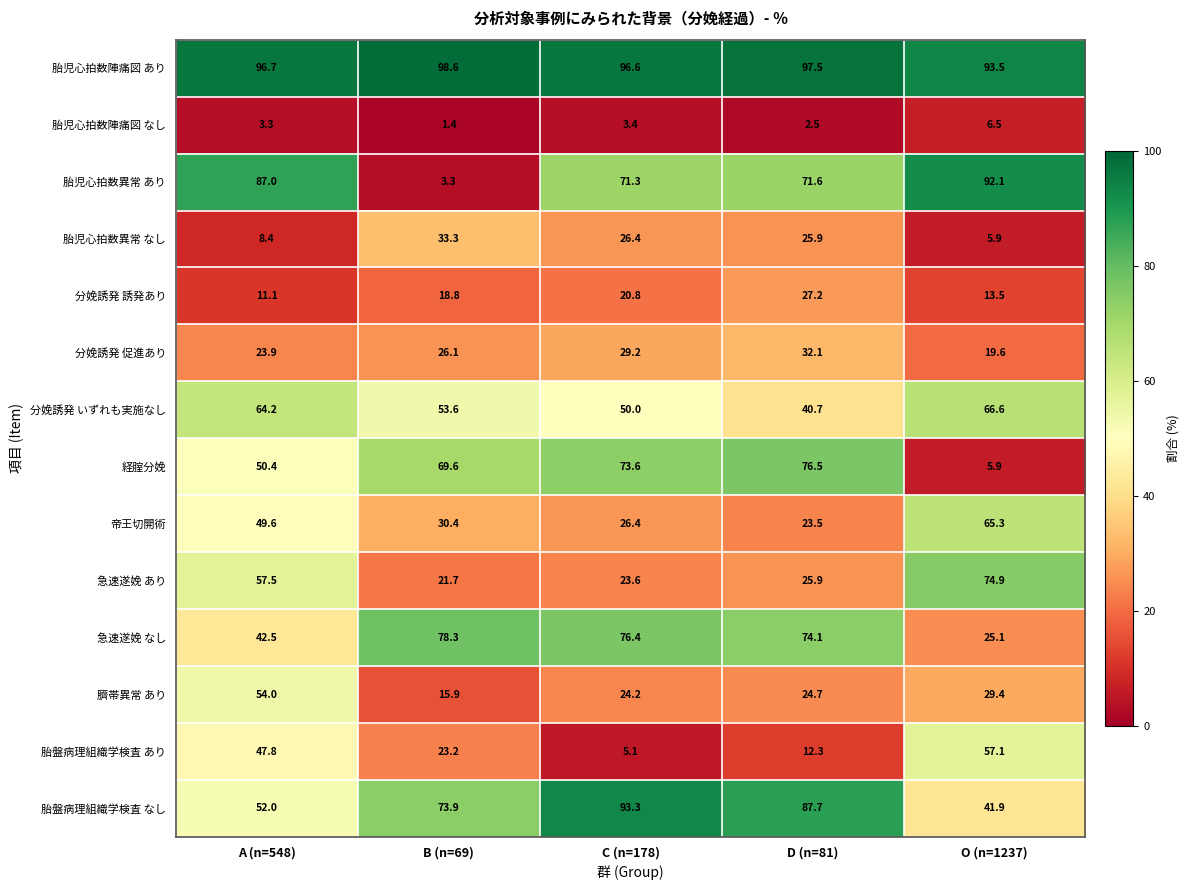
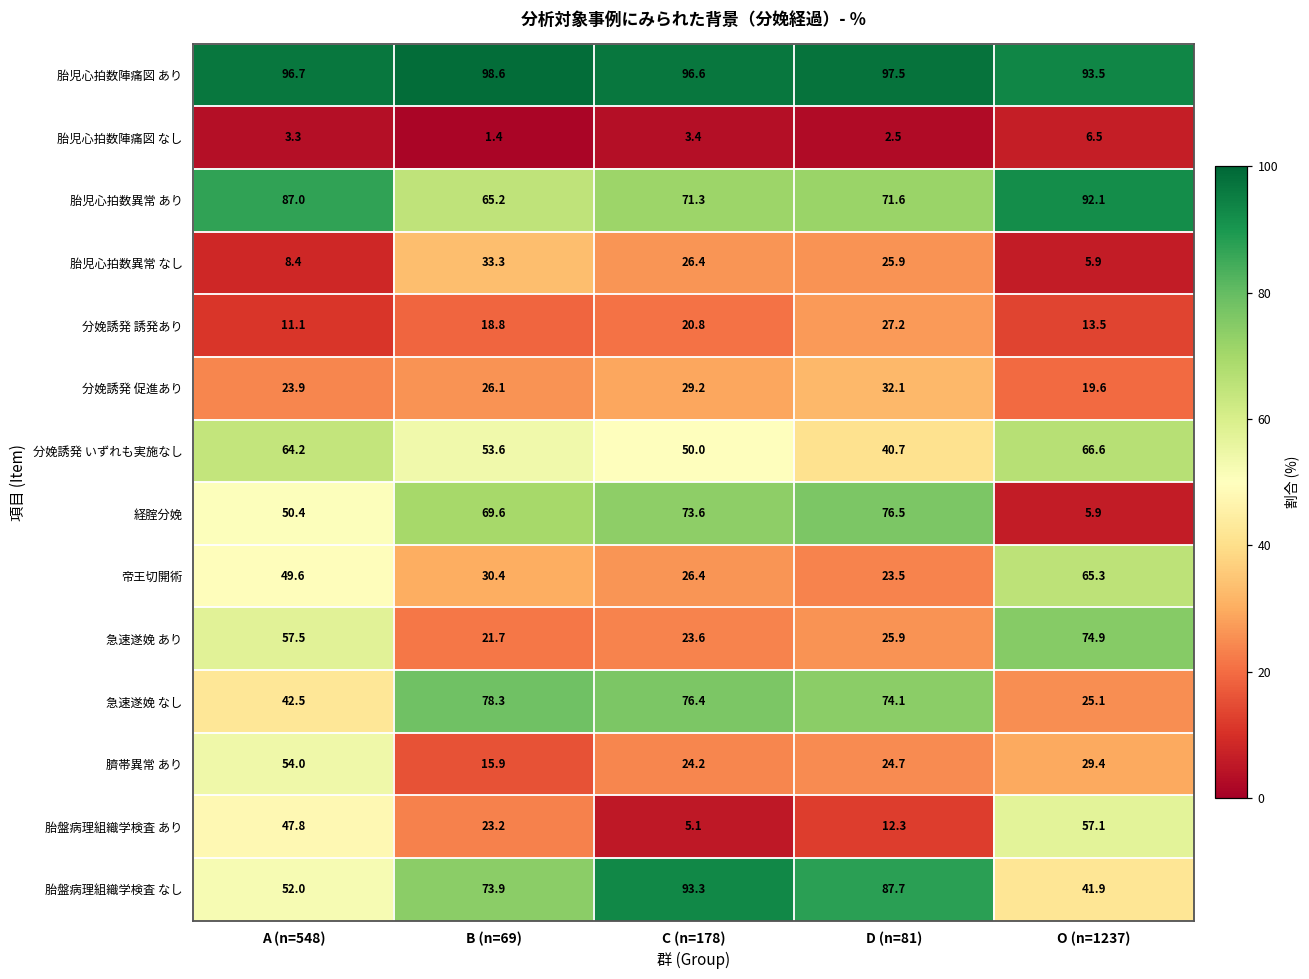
  {
    "胎児心拍数陣痛図 あり": {
      "A (n=548)": 96.7,
      "B (n=69)": 98.6,
      "C (n=178)": 96.6,
      "D (n=81)": 97.5,
      "O (n=1237)": 93.5
    },
    "胎児心拍数陣痛図 なし": {
      "A (n=548)": 3.3,
      "B (n=69)": 1.4,
      "C (n=178)": 3.4,
      "D (n=81)": 2.5,
      "O (n=1237)": 6.5
    },
    "胎児心拍数異常 あり": {
      "A (n=548)": 87.0,
-     "B (n=69)": 3.3,
+     "B (n=69)": 65.2,
      "C (n=178)": 71.3,
      "D (n=81)": 71.6,
      "O (n=1237)": 92.1
    },
    "胎児心拍数異常 なし": {
      "A (n=548)": 8.4,
      "B (n=69)": 33.3,
      "C (n=178)": 26.4,
      "D (n=81)": 25.9,
      "O (n=1237)": 5.9
    },
    "分娩誘発 誘発あり": {
      "A (n=548)": 11.1,
      "B (n=69)": 18.8,
      "C (n=178)": 20.8,
      "D (n=81)": 27.2,
      "O (n=1237)": 13.5
    },
    "分娩誘発 促進あり": {
      "A (n=548)": 23.9,
      "B (n=69)": 26.1,
      "C (n=178)": 29.2,
      "D (n=81)": 32.1,
      "O (n=1237)": 19.6
    },
    "分娩誘発 いずれも実施なし": {
      "A (n=548)": 64.2,
      "B (n=69)": 53.6,
      "C (n=178)": 50.0,
      "D (n=81)": 40.7,
      "O (n=1237)": 66.6
    },
    "経腟分娩": {
      "A (n=548)": 50.4,
      "B (n=69)": 69.6,
      "C (n=178)": 73.6,
      "D (n=81)": 76.5,
      "O (n=1237)": 5.9
    },
    "帝王切開術": {
      "A (n=548)": 49.6,
      "B (n=69)": 30.4,
      "C (n=178)": 26.4,
      "D (n=81)": 23.5,
      "O (n=1237)": 65.3
    },
    "急速遂娩 あり": {
      "A (n=548)": 57.5,
      "B (n=69)": 21.7,
      "C (n=178)": 23.6,
      "D (n=81)": 25.9,
      "O (n=1237)": 74.9
    },
    "急速遂娩 なし": {
      "A (n=548)": 42.5,
      "B (n=69)": 78.3,
      "C (n=178)": 76.4,
      "D (n=81)": 74.1,
      "O (n=1237)": 25.1
    },
    "臍帯異常 あり": {
      "A (n=548)": 54.0,
      "B (n=69)": 15.9,
      "C (n=178)": 24.2,
      "D (n=81)": 24.7,
      "O (n=1237)": 29.4
    },
    "胎盤病理組織学検査 あり": {
      "A (n=548)": 47.8,
      "B (n=69)": 23.2,
      "C (n=178)": 5.1,
      "D (n=81)": 12.3,
      "O (n=1237)": 57.1
    },
    "胎盤病理組織学検査 なし": {
      "A (n=548)": 52.0,
      "B (n=69)": 73.9,
      "C (n=178)": 93.3,
      "D (n=81)": 87.7,
      "O (n=1237)": 41.9
    }
  }
